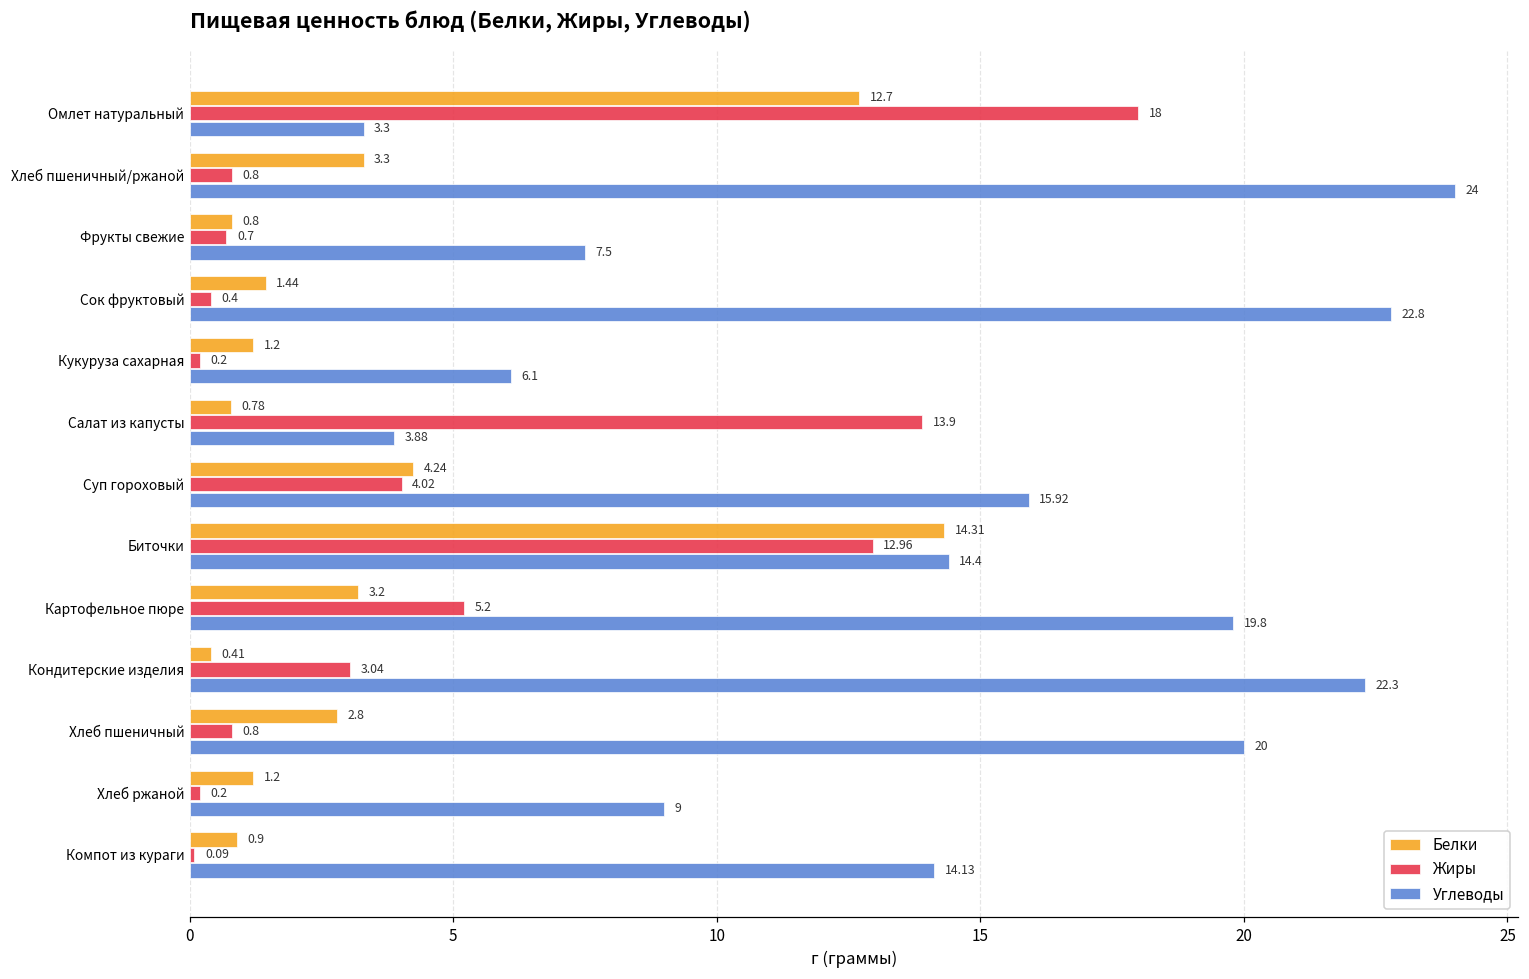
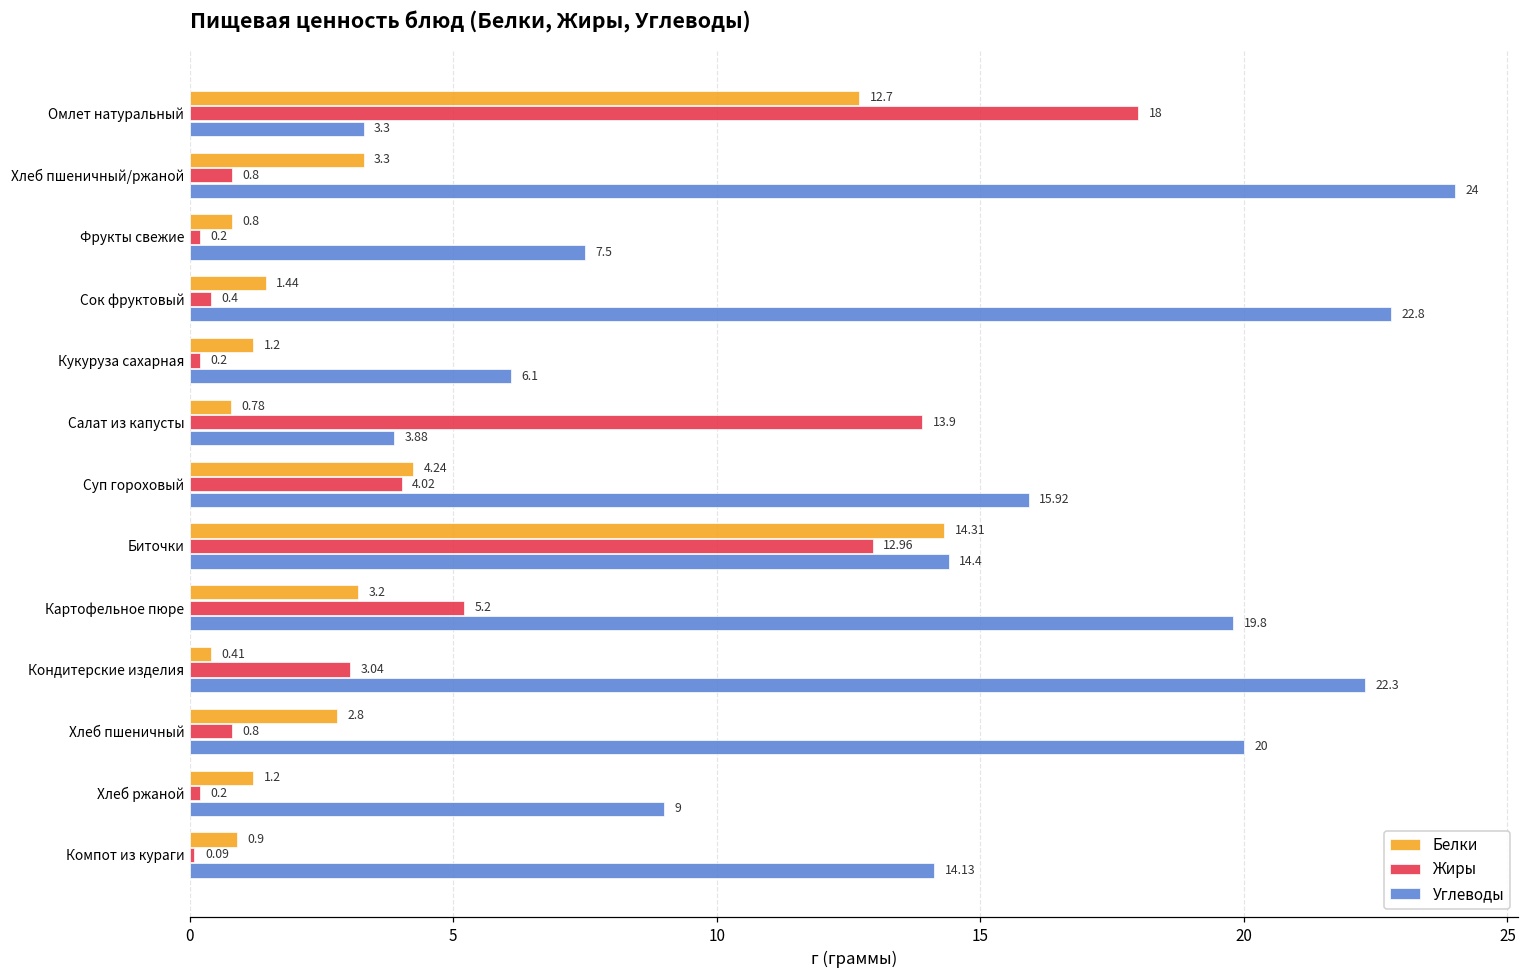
  {
    "Белки": {
      "Омлет натуральный": 12.7,
      "Хлеб пшеничный/ржаной": 3.3,
      "Фрукты свежие": 0.8,
      "Сок фруктовый": 1.44,
      "Кукуруза сахарная": 1.2,
      "Салат из капусты": 0.78,
      "Суп гороховый": 4.24,
      "Биточки": 14.31,
      "Картофельное пюре": 3.2,
      "Кондитерские изделия": 0.41,
      "Хлеб пшеничный": 2.8,
      "Хлеб ржаной": 1.2,
      "Компот из кураги": 0.9
    },
    "Жиры": {
      "Омлет натуральный": 18,
      "Хлеб пшеничный/ржаной": 0.8,
-     "Фрукты свежие": 0.7,
+     "Фрукты свежие": 0.2,
      "Сок фруктовый": 0.4,
      "Кукуруза сахарная": 0.2,
      "Салат из капусты": 13.9,
      "Суп гороховый": 4.02,
      "Биточки": 12.96,
      "Картофельное пюре": 5.2,
      "Кондитерские изделия": 3.04,
      "Хлеб пшеничный": 0.8,
      "Хлеб ржаной": 0.2,
      "Компот из кураги": 0.09
    },
    "Углеводы": {
      "Омлет натуральный": 3.3,
      "Хлеб пшеничный/ржаной": 24,
      "Фрукты свежие": 7.5,
      "Сок фруктовый": 22.8,
      "Кукуруза сахарная": 6.1,
      "Салат из капусты": 3.88,
      "Суп гороховый": 15.92,
      "Биточки": 14.4,
      "Картофельное пюре": 19.8,
      "Кондитерские изделия": 22.3,
      "Хлеб пшеничный": 20,
      "Хлеб ржаной": 9,
      "Компот из кураги": 14.13
    }
  }
